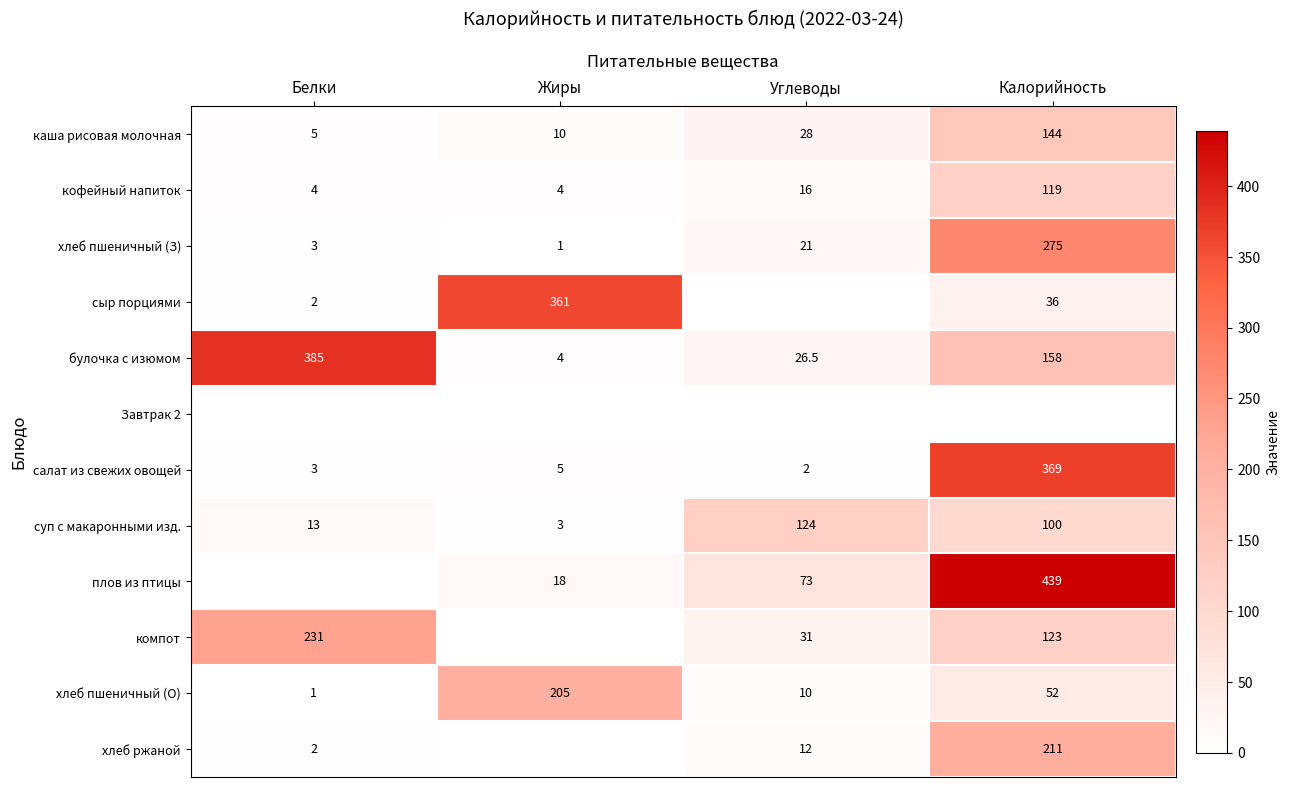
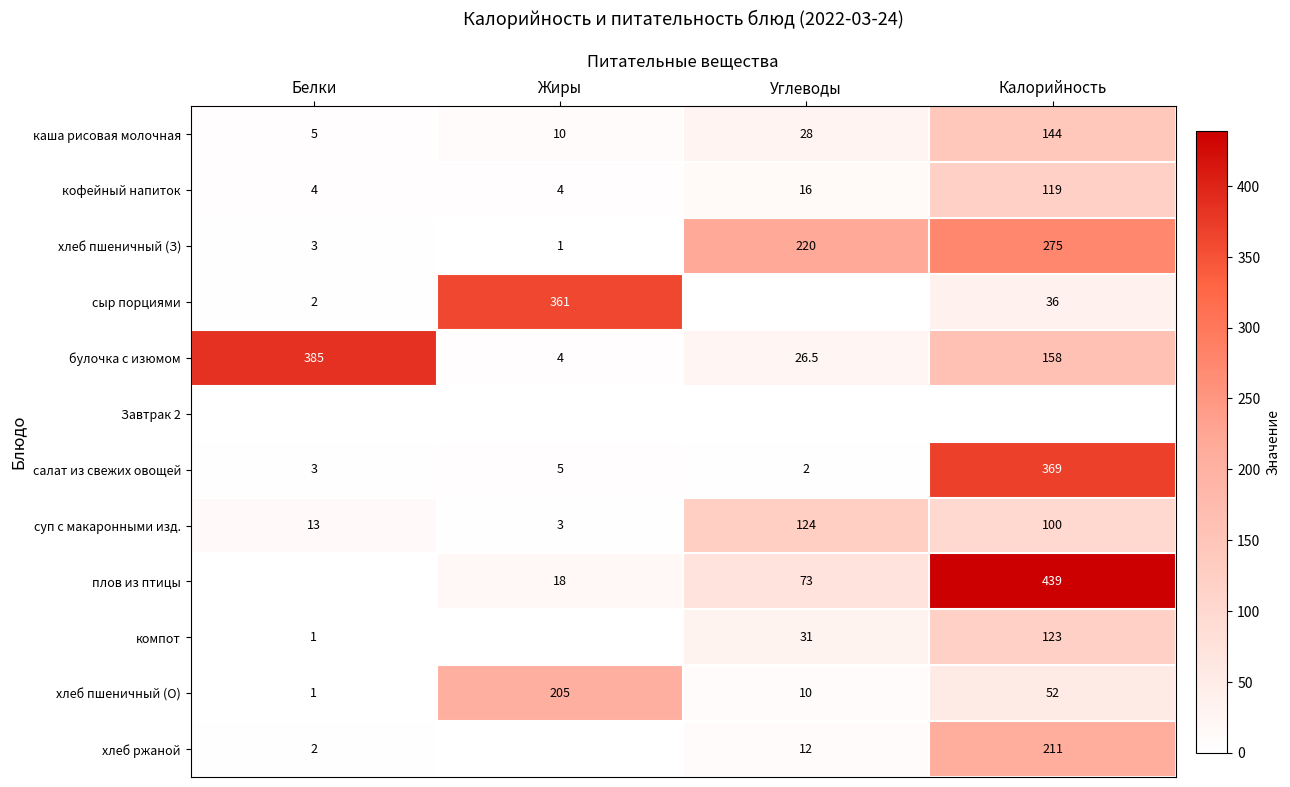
  {
    "каша рисовая молочная": {
      "Белки": 5,
      "Жиры": 10,
      "Углеводы": 28,
      "Калорийность": 144
    },
    "кофейный напиток": {
      "Белки": 4,
      "Жиры": 4,
      "Углеводы": 16,
      "Калорийность": 119
    },
    "хлеб пшеничный (З)": {
      "Белки": 3,
      "Жиры": 1,
-     "Углеводы": 21,
+     "Углеводы": 220,
      "Калорийность": 275
    },
    "сыр порциями": {
      "Белки": 2,
      "Жиры": 361,
      "Калорийность": 36
    },
    "булочка с изюмом": {
      "Белки": 385,
      "Жиры": 4,
      "Углеводы": 26.5,
      "Калорийность": 158
    },
    "салат из свежих овощей": {
      "Белки": 3,
      "Жиры": 5,
      "Углеводы": 2,
      "Калорийность": 369
    },
    "суп с макаронными изд.": {
      "Белки": 13,
      "Жиры": 3,
      "Углеводы": 124,
      "Калорийность": 100
    },
    "плов из птицы": {
      "Жиры": 18,
      "Углеводы": 73,
      "Калорийность": 439
    },
    "компот": {
-     "Белки": 231,
+     "Белки": 1,
      "Углеводы": 31,
      "Калорийность": 123
    },
    "хлеб пшеничный (О)": {
      "Белки": 1,
      "Жиры": 205,
      "Углеводы": 10,
      "Калорийность": 52
    },
    "хлеб ржаной": {
      "Белки": 2,
      "Углеводы": 12,
      "Калорийность": 211
    }
  }
